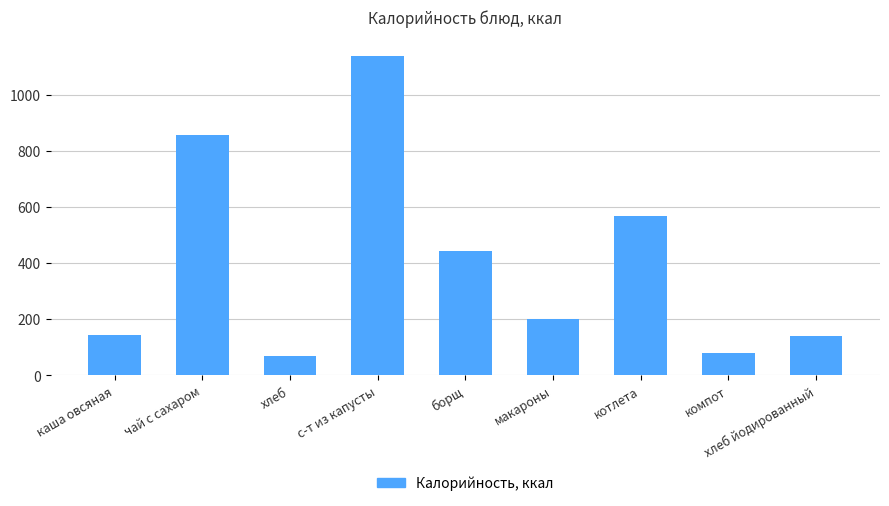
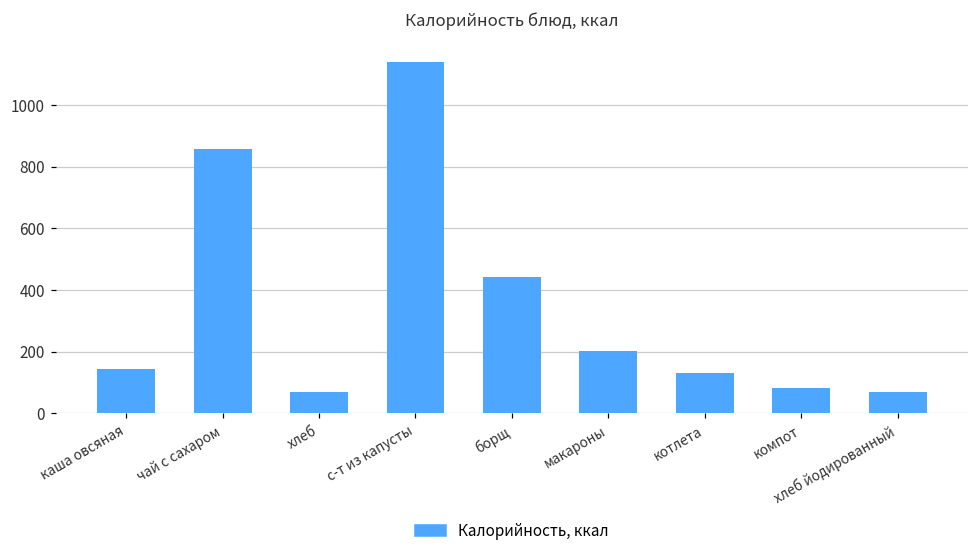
  {
    "каша овсяная": 140,
    "чай с сахаром": 860,
    "хлеб": 70,
    "с-т из капусты": 1140,
    "борщ": 440,
    "макароны": 200,
-   "котлета": 570,
+   "котлета": 130,
    "компот": 80,
-   "хлеб йодированный": 140
+   "хлеб йодированный": 70
  }
